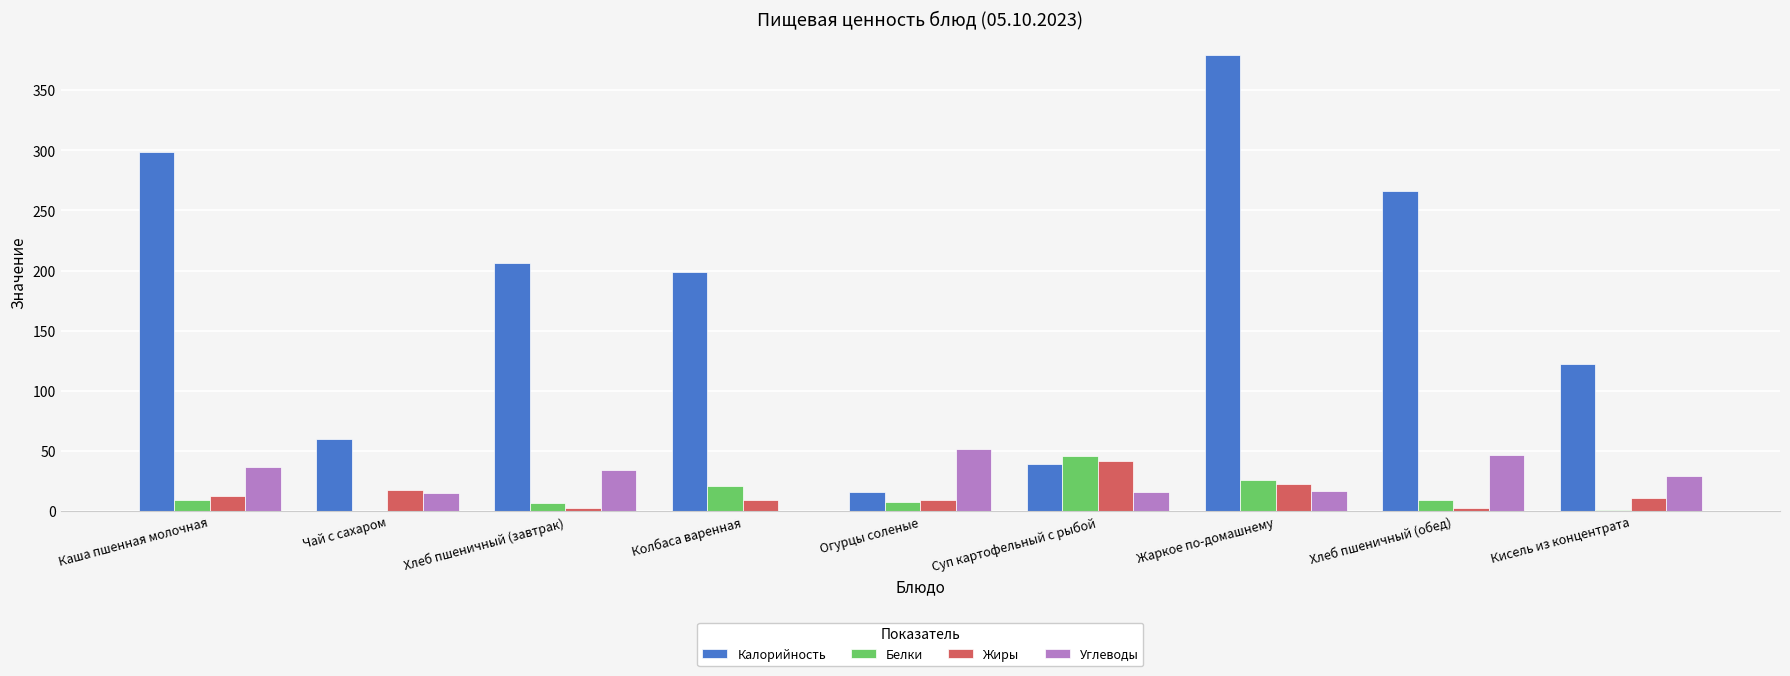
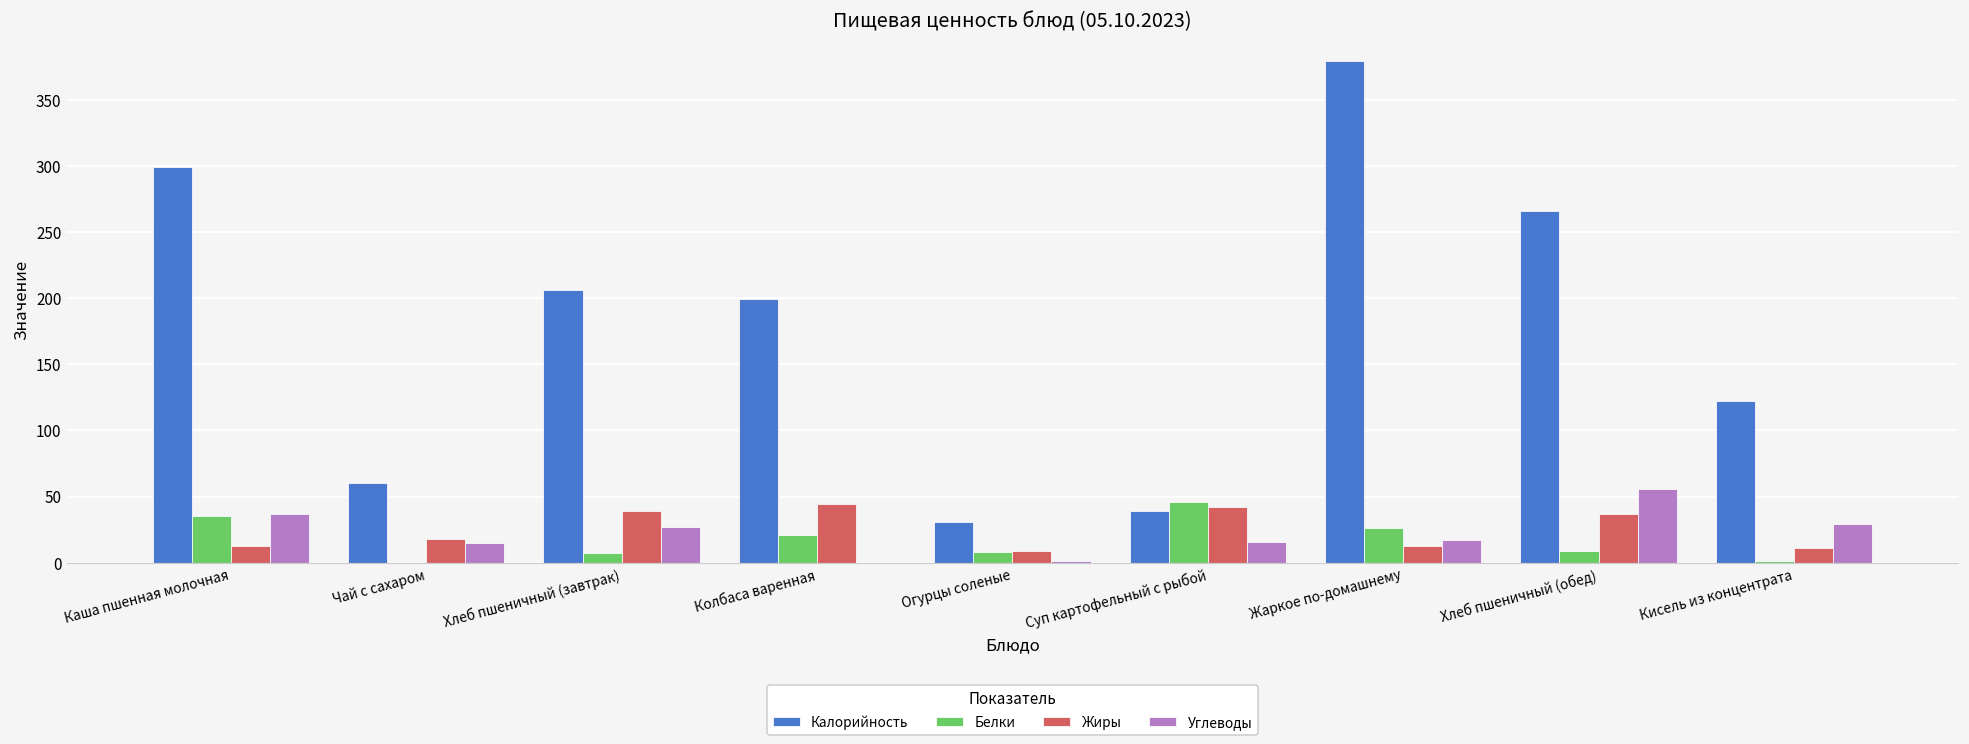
  {
    "Калорийность": {
      "Каша пшенная молочная": 299,
      "Чай с сахаром": 60,
      "Хлеб пшеничный (завтрак)": 206,
      "Колбаса варенная": 199,
-     "Огурцы соленые": 16,
+     "Огурцы соленые": 31,
      "Суп картофельный с рыбой": 39,
      "Жаркое по-домашнему": 379,
      "Хлеб пшеничный (обед)": 266,
      "Кисель из концентрата": 122
    },
    "Белки": {
-     "Каша пшенная молочная": 9,
+     "Каша пшенная молочная": 35,
      "Чай с сахаром": 0,
      "Хлеб пшеничный (завтрак)": 7,
      "Колбаса варенная": 21,
      "Огурцы соленые": 8,
      "Суп картофельный с рыбой": 46,
      "Жаркое по-домашнему": 26,
      "Хлеб пшеничный (обед)": 9
    },
    "Жиры": {
      "Каша пшенная молочная": 13,
      "Чай с сахаром": 18,
-     "Хлеб пшеничный (завтрак)": 3,
-     "Колбаса варенная": 9,
+     "Хлеб пшеничный (завтрак)": 39,
+     "Колбаса варенная": 44,
      "Огурцы соленые": 9,
      "Суп картофельный с рыбой": 42,
-     "Жаркое по-домашнему": 23,
-     "Хлеб пшеничный (обед)": 3,
+     "Жаркое по-домашнему": 13,
+     "Хлеб пшеничный (обед)": 37,
      "Кисель из концентрата": 11
    },
    "Углеводы": {
      "Каша пшенная молочная": 37,
      "Чай с сахаром": 15,
-     "Хлеб пшеничный (завтрак)": 34,
+     "Хлеб пшеничный (завтрак)": 27,
      "Колбаса варенная": 0,
-     "Огурцы соленые": 52,
+     "Огурцы соленые": 1,
      "Суп картофельный с рыбой": 16,
      "Жаркое по-домашнему": 17,
-     "Хлеб пшеничный (обед)": 47,
+     "Хлеб пшеничный (обед)": 56,
      "Кисель из концентрата": 29
    }
  }
